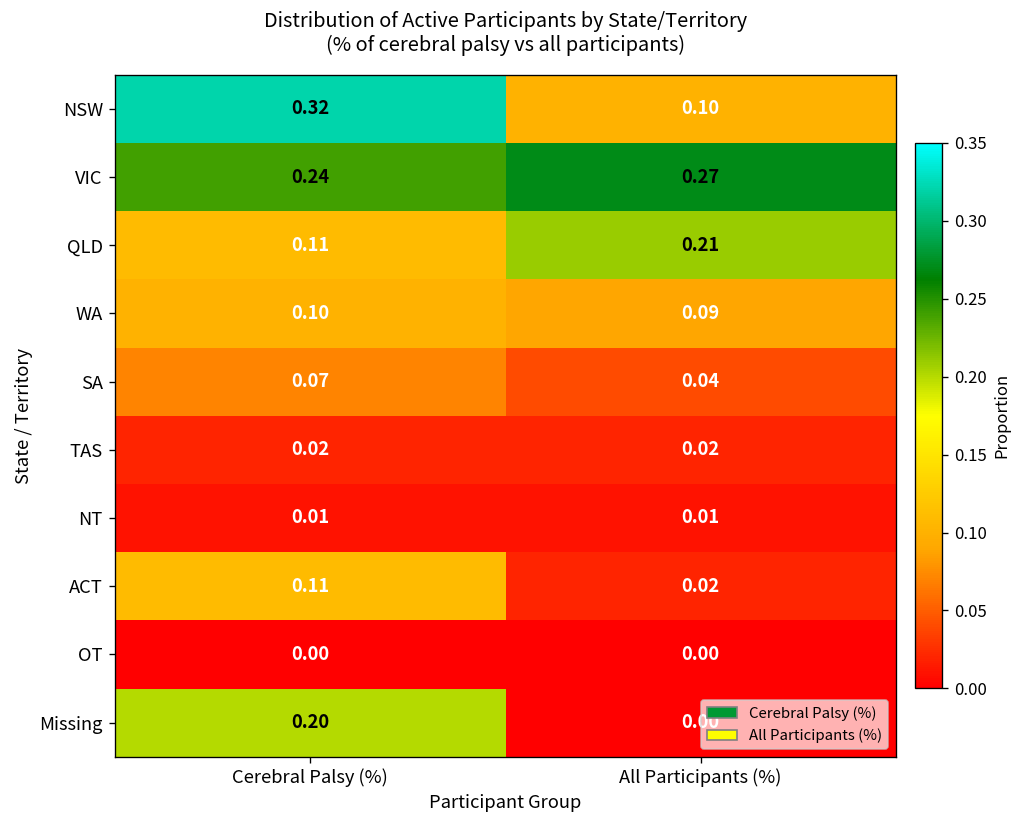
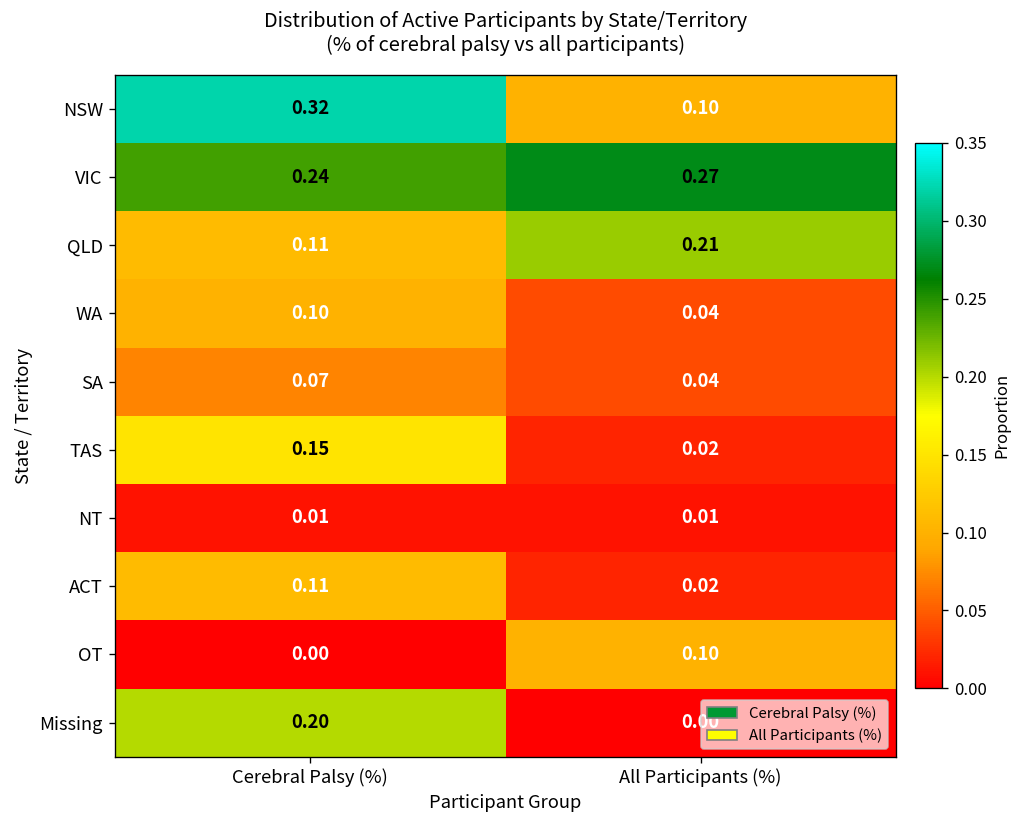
  {
    "NSW": {
      "Cerebral Palsy (%)": 0.32,
      "All Participants (%)": 0.10
    },
    "VIC": {
      "Cerebral Palsy (%)": 0.24,
      "All Participants (%)": 0.27
    },
    "QLD": {
      "Cerebral Palsy (%)": 0.11,
      "All Participants (%)": 0.21
    },
    "WA": {
      "Cerebral Palsy (%)": 0.10,
-     "All Participants (%)": 0.09
+     "All Participants (%)": 0.04
    },
    "SA": {
      "Cerebral Palsy (%)": 0.07,
      "All Participants (%)": 0.04
    },
    "TAS": {
-     "Cerebral Palsy (%)": 0.02,
+     "Cerebral Palsy (%)": 0.15,
      "All Participants (%)": 0.02
    },
    "NT": {
      "Cerebral Palsy (%)": 0.01,
      "All Participants (%)": 0.01
    },
    "ACT": {
      "Cerebral Palsy (%)": 0.11,
      "All Participants (%)": 0.02
    },
    "OT": {
      "Cerebral Palsy (%)": 0.00,
-     "All Participants (%)": 0.00
+     "All Participants (%)": 0.10
    },
    "Missing": {
      "Cerebral Palsy (%)": 0.20
    }
  }
